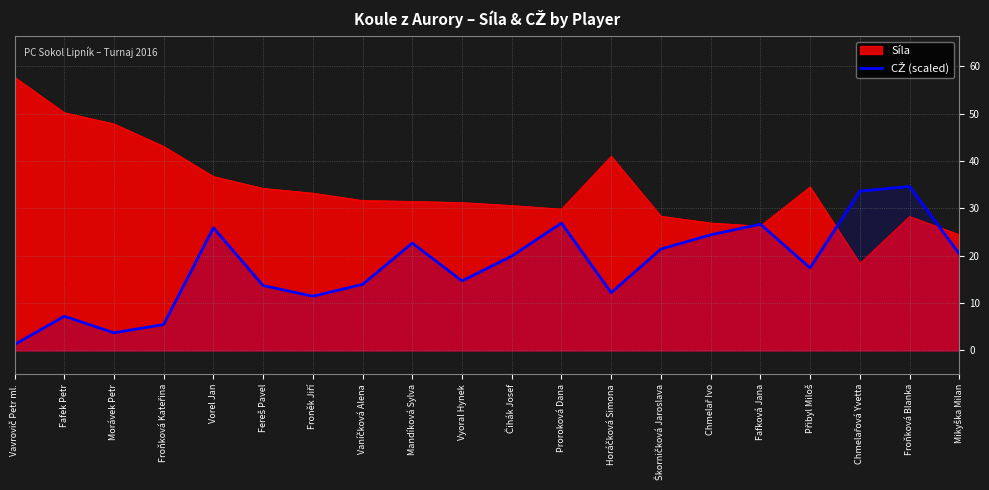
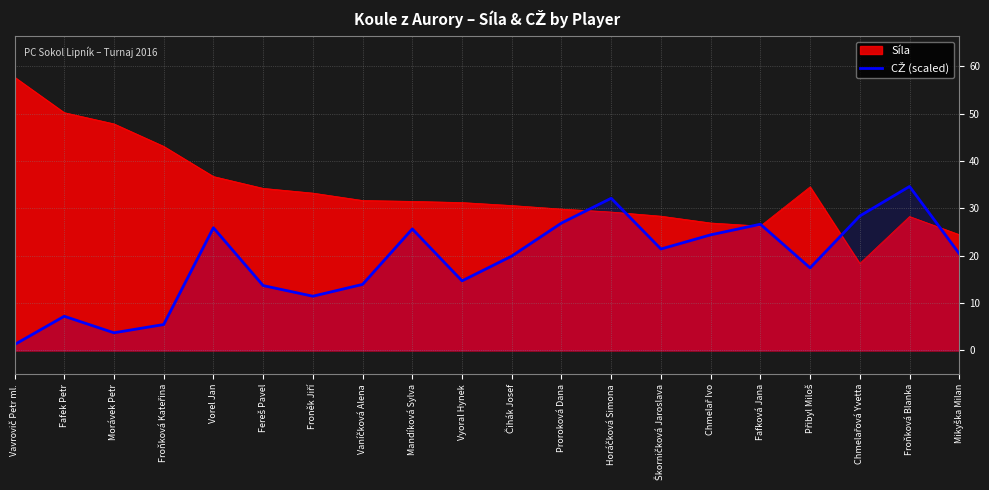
  {
    "Síla": {
      "Fafek Petr": 50,
      "Morávek Petr": 48,
      "Froňková Kateřina": 43,
      "Vorel Jan": 37,
      "Fereš Pavel": 34,
      "Froněk Jiří": 33,
      "Vaníčková Alena": 32,
      "Mandíková Sylva": 32,
      "Vyoral Hynek": 31,
      "Čihák Josef": 31,
      "Proroková Dana": 30,
-     "Horáčková Simona": 41,
+     "Horáčková Simona": 29,
      "Škorničková Jaroslava": 28,
      "Chmelař Ivo": 27,
      "Přibyl Miloš": 35,
      "Chmelařová Yvetta": 18,
      "Froňková Blanka": 28,
      "Mikyška Milan": 24
    },
    "CŽ (scaled)": {
      "Vavrovič Petr ml.": 1,
      "Fafek Petr": 7,
      "Morávek Petr": 4,
      "Froňková Kateřina": 5,
      "Vorel Jan": 26,
      "Fereš Pavel": 14,
      "Froněk Jiří": 11,
      "Vaníčková Alena": 14,
-     "Mandíková Sylva": 23,
+     "Mandíková Sylva": 26,
      "Vyoral Hynek": 15,
      "Čihák Josef": 20,
      "Proroková Dana": 27,
-     "Horáčková Simona": 12,
+     "Horáčková Simona": 32,
      "Škorničková Jaroslava": 21,
      "Chmelař Ivo": 24,
      "Přibyl Miloš": 17,
-     "Chmelařová Yvetta": 34,
+     "Chmelařová Yvetta": 28,
      "Froňková Blanka": 35,
      "Mikyška Milan": 20
    }
  }
